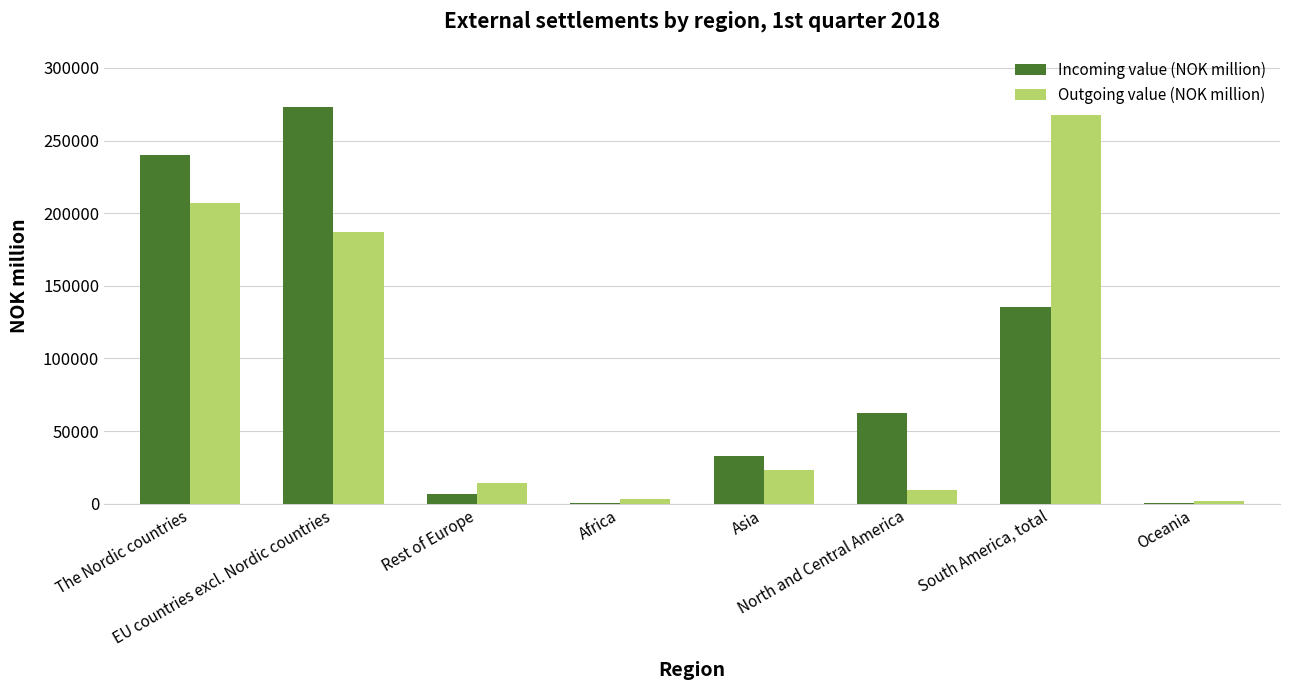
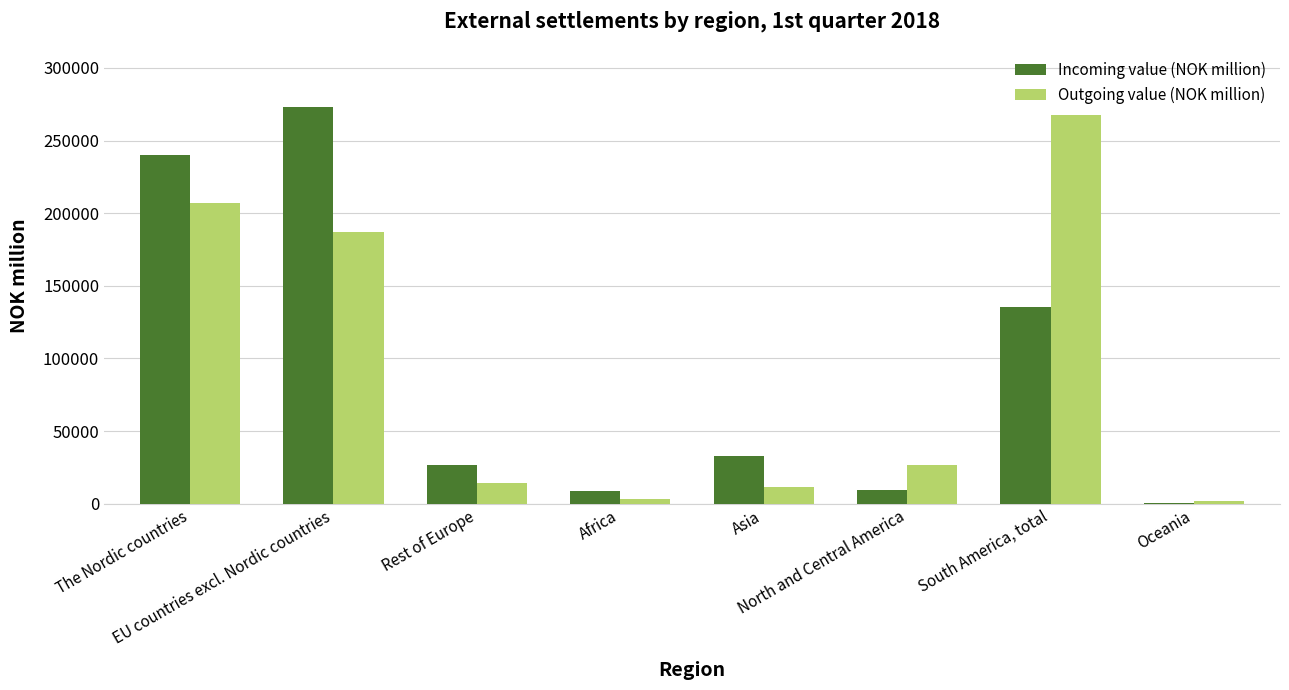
  {
    "Incoming value (NOK million)": {
      "The Nordic countries": 240000,
      "EU countries excl. Nordic countries": 273000,
-     "Rest of Europe": 7000,
-     "Africa": 1000,
+     "Rest of Europe": 27000,
+     "Africa": 9000,
      "Asia": 33000,
-     "North and Central America": 63000,
+     "North and Central America": 9000,
      "South America, total": 135000
    },
    "Outgoing value (NOK million)": {
      "The Nordic countries": 207000,
      "EU countries excl. Nordic countries": 187000,
      "Rest of Europe": 14000,
      "Africa": 3000,
-     "Asia": 23000,
-     "North and Central America": 9000,
+     "Asia": 11000,
+     "North and Central America": 26000,
      "South America, total": 267000
    }
  }
